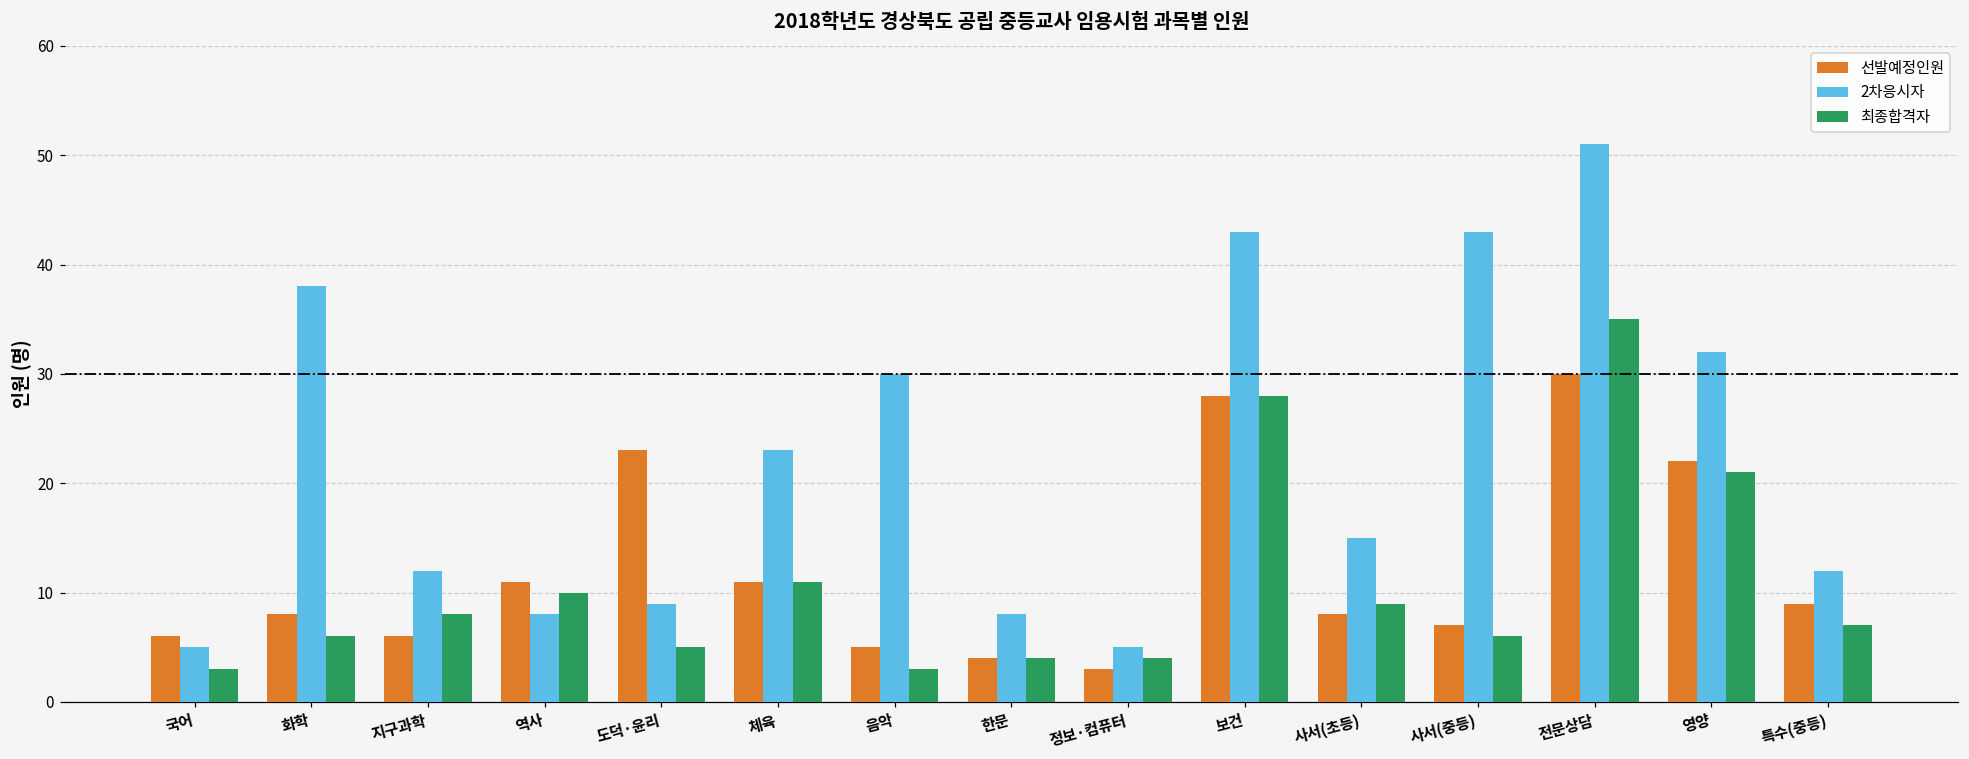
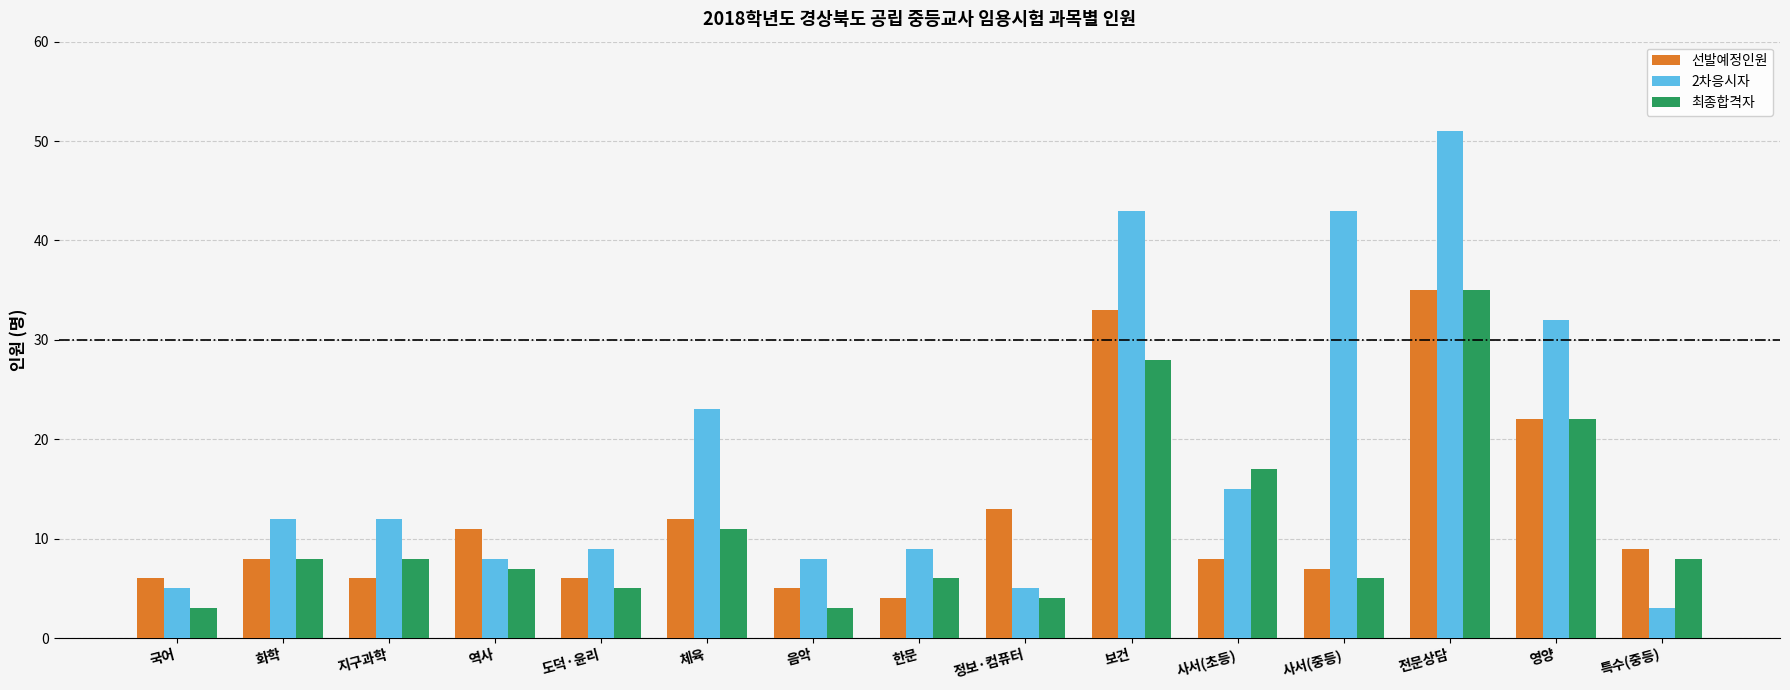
  {
    "선발예정인원": {
      "국어": 6,
      "화학": 8,
      "지구과학": 6,
      "역사": 11,
-     "도덕·윤리": 23,
-     "체육": 11,
+     "도덕·윤리": 6,
+     "체육": 12,
      "음악": 5,
      "한문": 4,
-     "정보·컴퓨터": 3,
-     "보건": 28,
+     "정보·컴퓨터": 13,
+     "보건": 33,
      "사서(초등)": 8,
      "사서(중등)": 7,
-     "전문상담": 30,
+     "전문상담": 35,
      "영양": 22,
      "특수(중등)": 9
    },
    "2차응시자": {
      "국어": 5,
-     "화학": 38,
+     "화학": 12,
      "지구과학": 12,
      "역사": 8,
      "도덕·윤리": 9,
      "체육": 23,
-     "음악": 30,
-     "한문": 8,
+     "음악": 8,
+     "한문": 9,
      "정보·컴퓨터": 5,
      "보건": 43,
      "사서(초등)": 15,
      "사서(중등)": 43,
      "전문상담": 51,
      "영양": 32,
-     "특수(중등)": 12
+     "특수(중등)": 3
    },
    "최종합격자": {
      "국어": 3,
-     "화학": 6,
+     "화학": 8,
      "지구과학": 8,
-     "역사": 10,
+     "역사": 7,
      "도덕·윤리": 5,
      "체육": 11,
      "음악": 3,
-     "한문": 4,
+     "한문": 6,
      "정보·컴퓨터": 4,
      "보건": 28,
-     "사서(초등)": 9,
+     "사서(초등)": 17,
      "사서(중등)": 6,
      "전문상담": 35,
-     "영양": 21,
-     "특수(중등)": 7
+     "영양": 22,
+     "특수(중등)": 8
    }
  }
